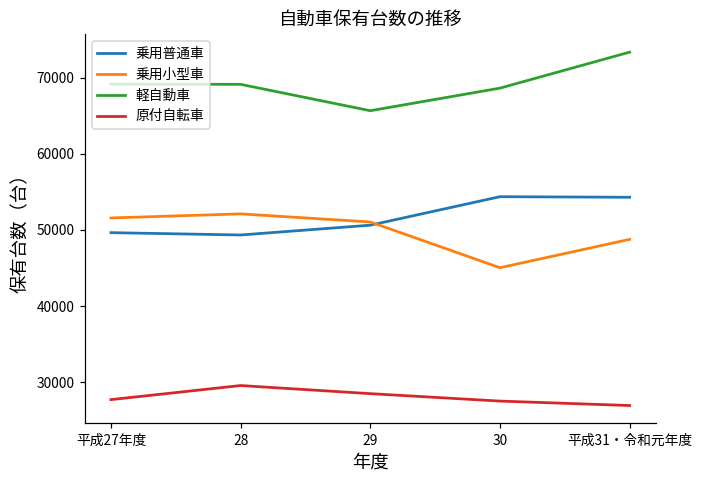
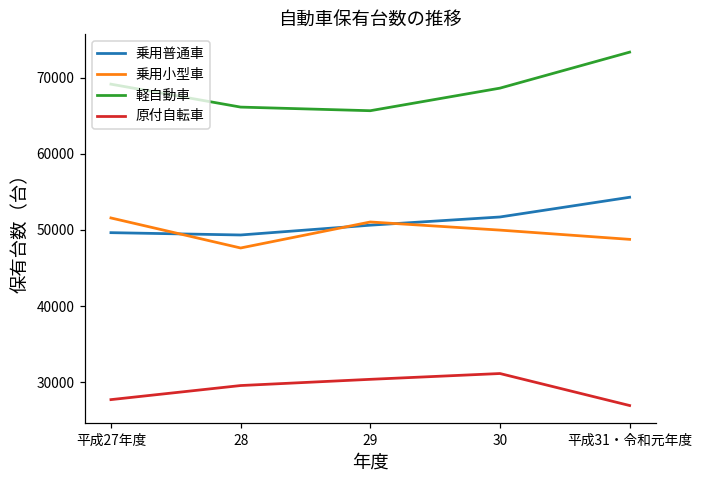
  {
    "乗用普通車": {
      "平成27年度": 50000,
      "28": 49000,
      "29": 51000,
-     "30": 54000,
+     "30": 52000,
      "平成31・令和元年度": 54000
    },
    "乗用小型車": {
      "平成27年度": 52000,
-     "28": 52000,
+     "28": 48000,
      "29": 51000,
-     "30": 45000,
+     "30": 50000,
      "平成31・令和元年度": 49000
    },
    "軽自動車": {
-     "28": 69000,
+     "28": 66000,
      "29": 66000,
      "30": 69000,
      "平成31・令和元年度": 73000
    },
    "原付自転車": {
      "平成27年度": 28000,
      "28": 30000,
-     "29": 28000,
-     "30": 28000,
+     "29": 30000,
+     "30": 31000,
      "平成31・令和元年度": 27000
    }
  }
